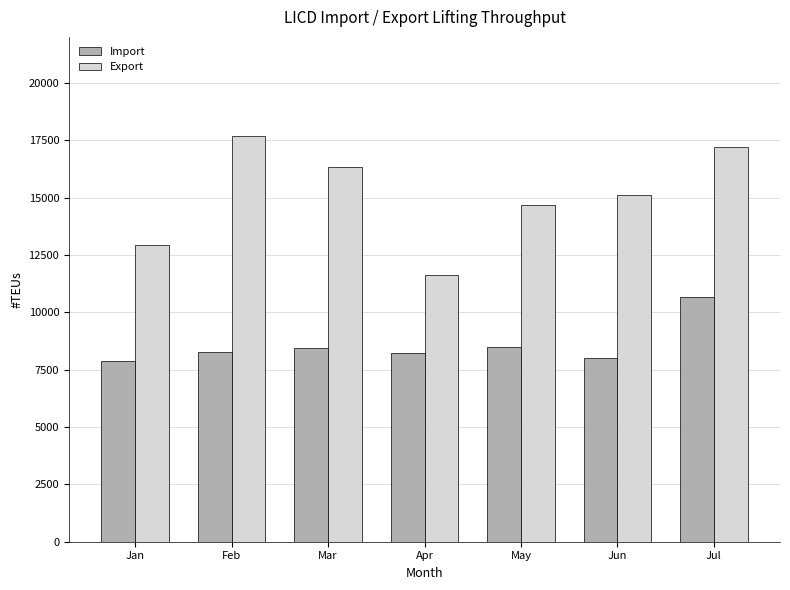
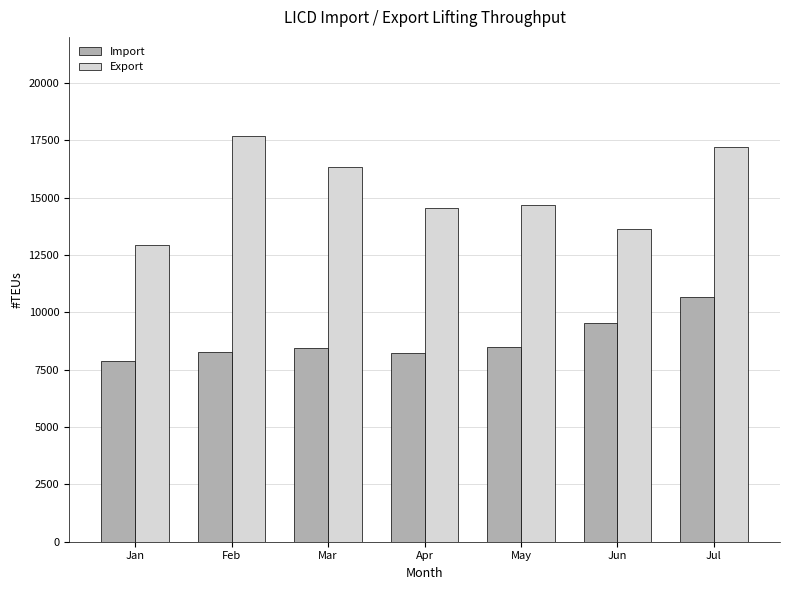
  {
    "Import": {
      "Jan": 7900,
      "Feb": 8300,
      "Mar": 8400,
      "Apr": 8200,
      "May": 8500,
-     "Jun": 8000,
+     "Jun": 9500,
      "Jul": 10700
    },
    "Export": {
      "Jan": 12900,
      "Feb": 17700,
      "Mar": 16300,
-     "Apr": 11600,
+     "Apr": 14500,
      "May": 14700,
-     "Jun": 15100,
+     "Jun": 13600,
      "Jul": 17200
    }
  }
